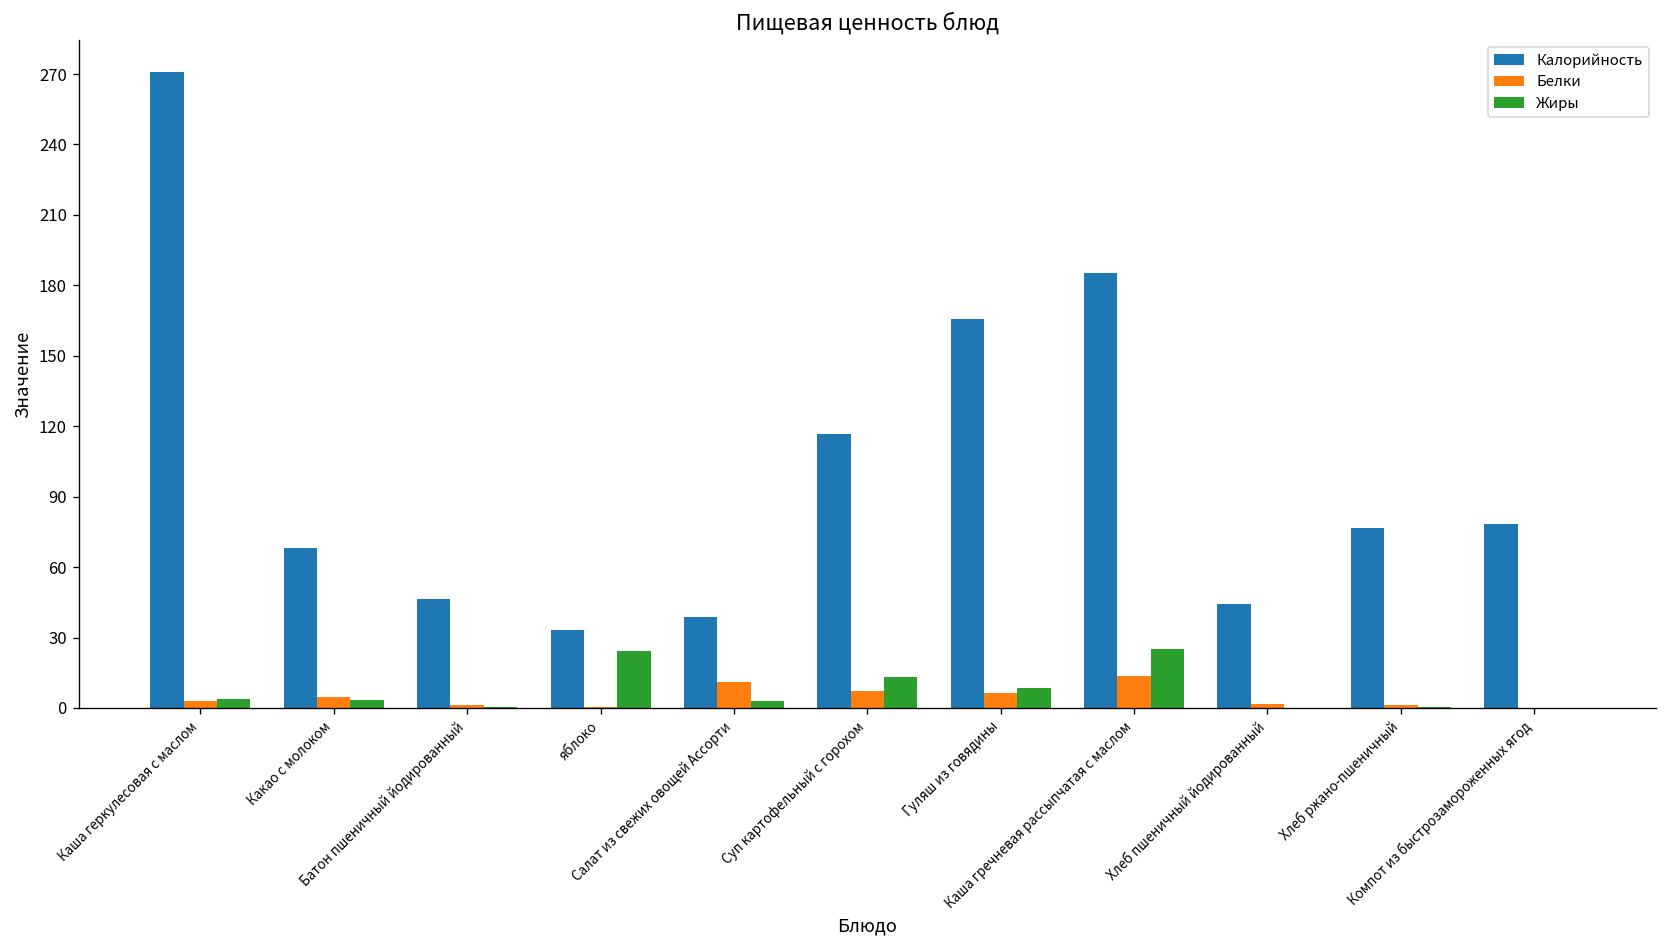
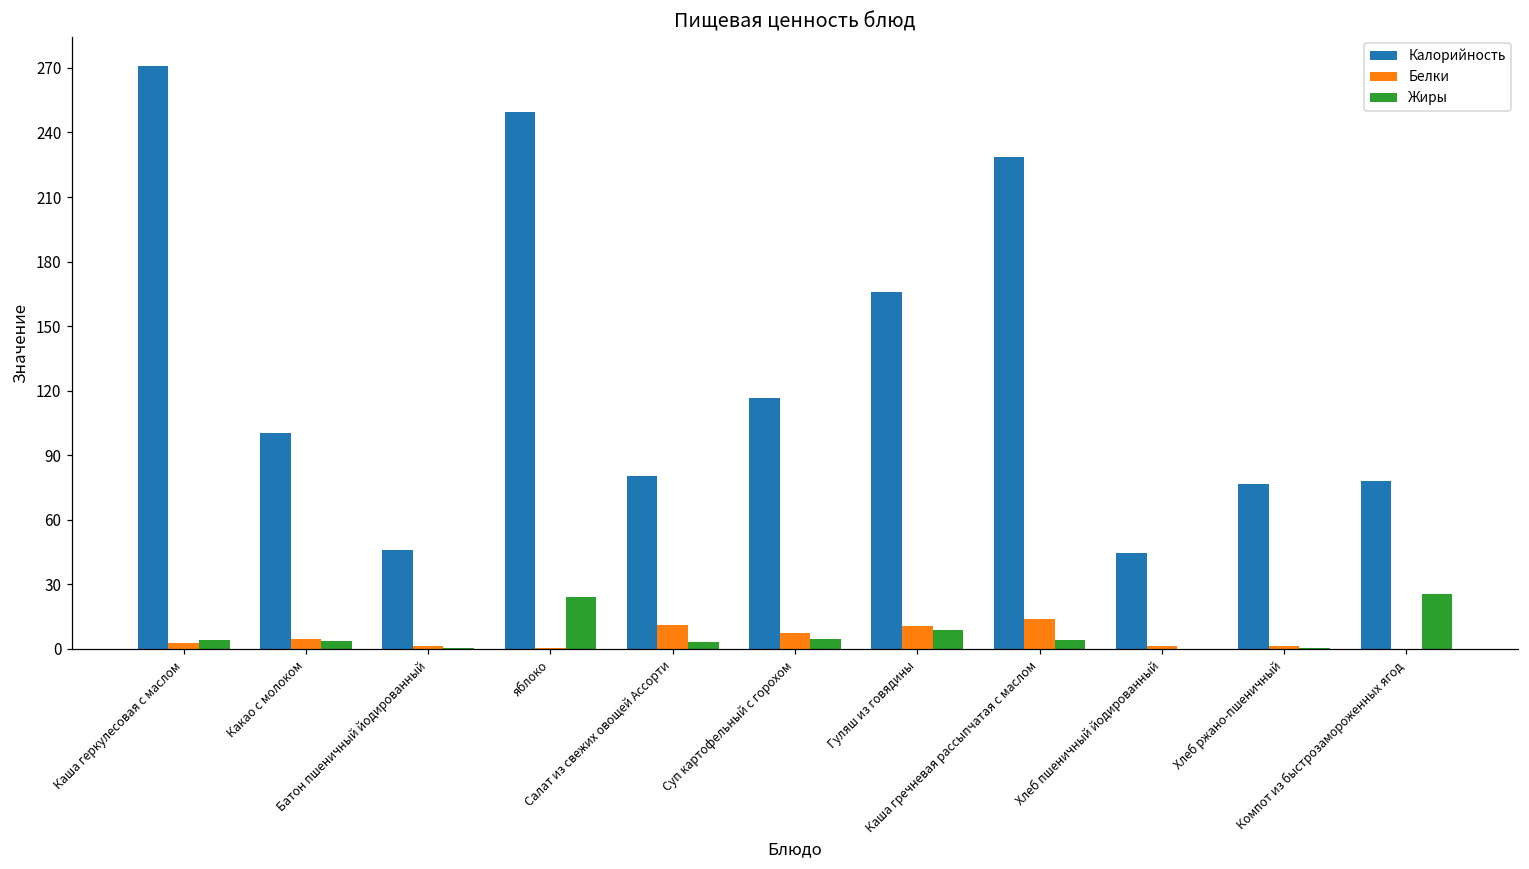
  {
    "Калорийность": {
      "Каша геркулесовая с маслом": 271,
-     "Какао с молоком": 68,
+     "Какао с молоком": 100,
      "Батон пшеничный йодированный": 46,
-     "яблоко": 33,
-     "Салат из свежих овощей Ассорти": 39,
+     "яблоко": 249,
+     "Салат из свежих овощей Ассорти": 80,
      "Суп картофельный с горохом": 117,
      "Гуляш из говядины": 166,
-     "Каша гречневая рассыпчатая с маслом": 185,
+     "Каша гречневая рассыпчатая с маслом": 229,
      "Хлеб пшеничный йодированный": 44,
      "Хлеб ржано-пшеничный": 77,
      "Компот из быстрозамороженных ягод": 78
    },
    "Белки": {
      "Каша геркулесовая с маслом": 3,
      "Какао с молоком": 5,
      "Батон пшеничный йодированный": 1,
      "Салат из свежих овощей Ассорти": 11,
      "Суп картофельный с горохом": 7,
-     "Гуляш из говядины": 6,
+     "Гуляш из говядины": 11,
      "Каша гречневая рассыпчатая с маслом": 14,
      "Хлеб пшеничный йодированный": 2,
      "Хлеб ржано-пшеничный": 1
    },
    "Жиры": {
      "Каша геркулесовая с маслом": 4,
      "Какао с молоком": 4,
      "яблоко": 24,
      "Салат из свежих овощей Ассорти": 3,
-     "Суп картофельный с горохом": 13,
+     "Суп картофельный с горохом": 5,
      "Гуляш из говядины": 9,
-     "Каша гречневая рассыпчатая с маслом": 25,
-     "Компот из быстрозамороженных ягод": 0
+     "Каша гречневая рассыпчатая с маслом": 4,
+     "Компот из быстрозамороженных ягод": 25
    }
  }
